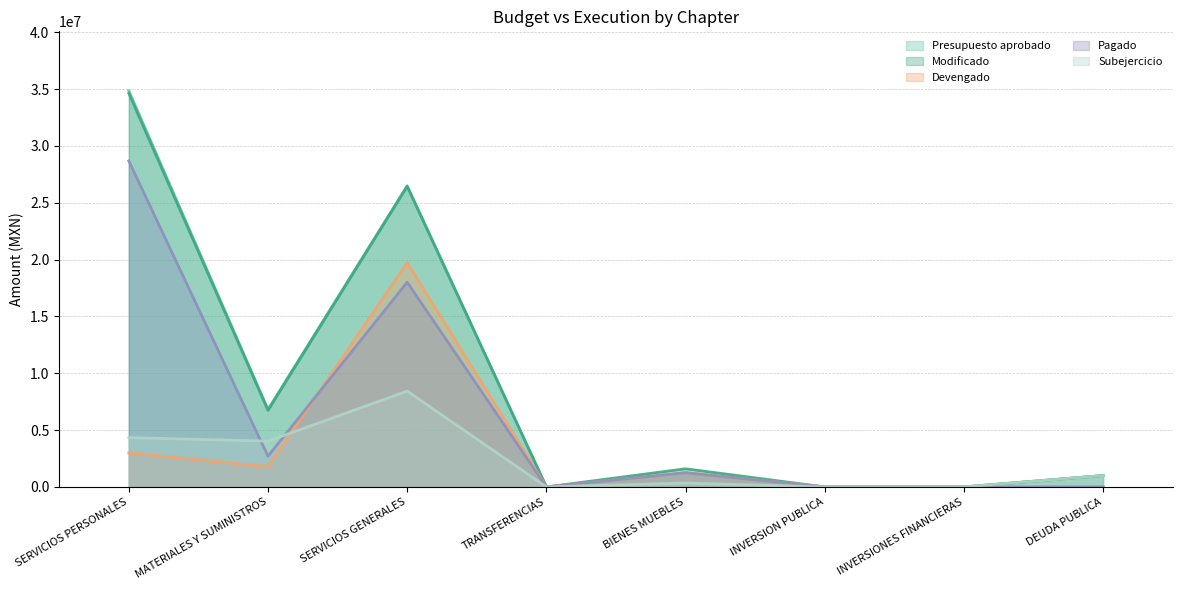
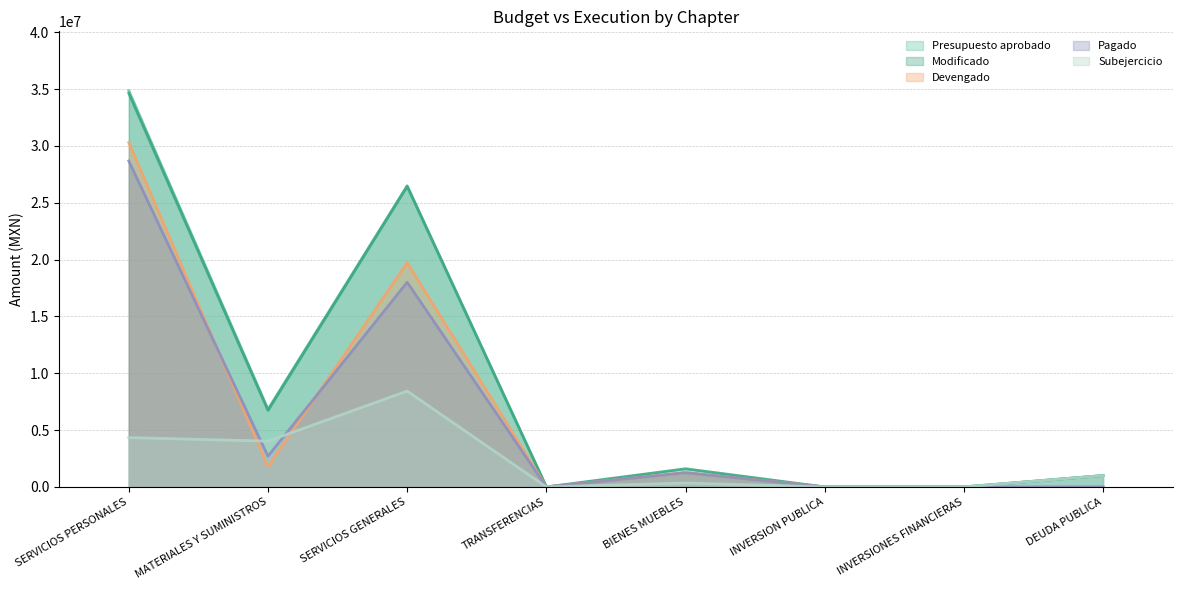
  {
    "Devengado": {
-     "SERVICIOS PERSONALES": 3000000,
+     "SERVICIOS PERSONALES": 30300000,
      "MATERIALES Y SUMINISTROS": 1800000,
      "SERVICIOS GENERALES": 19700000
    }
  }
